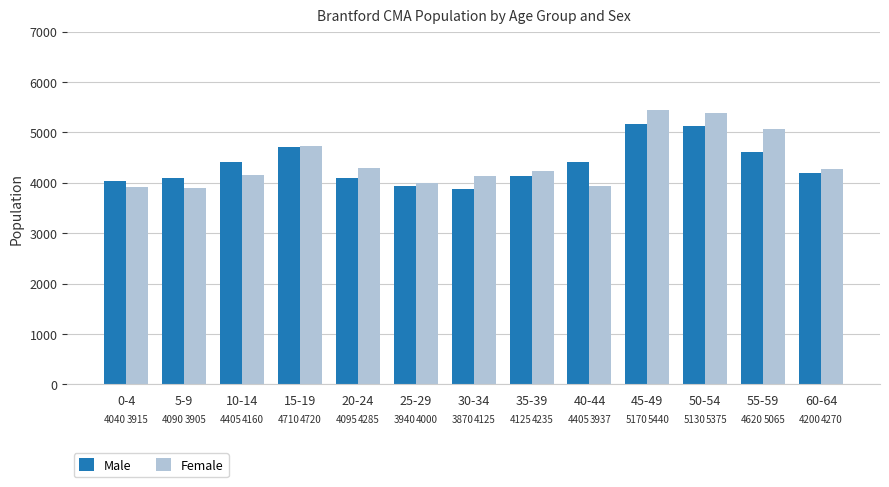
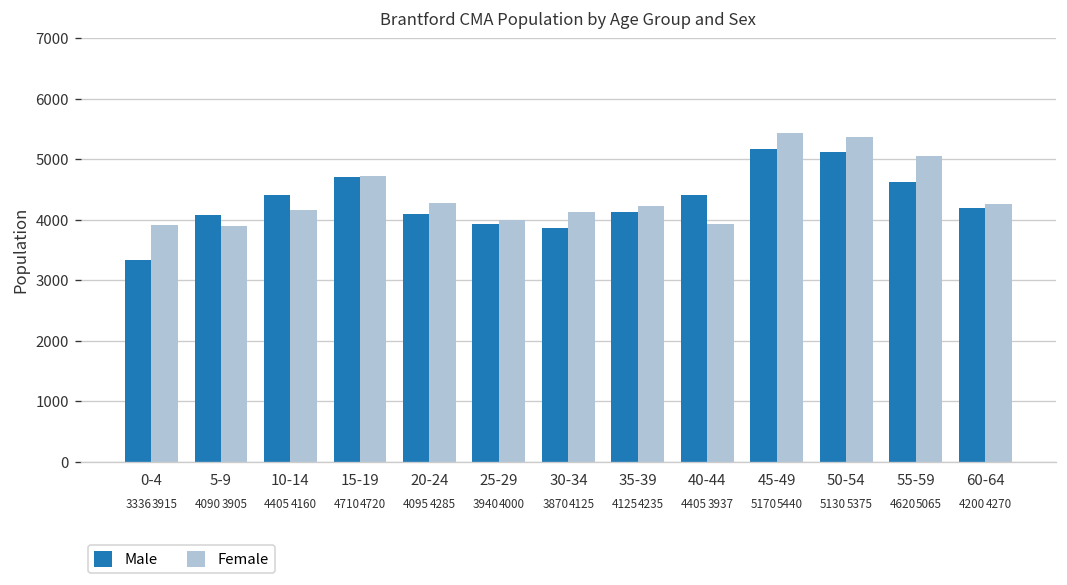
  {
    "Male": {
-     "0-4": 4040
+     "0-4": 3336
    },
    "Female": {
      "0-4": 3900,
      "5-9": 3900,
      "10-14": 4200,
      "15-19": 4700,
      "20-24": 4300,
      "25-29": 4000,
      "30-34": 4100,
      "35-39": 4200,
      "40-44": 3900,
      "45-49": 5400,
      "50-54": 5400,
      "55-59": 5100,
      "60-64": 4300
    }
  }
